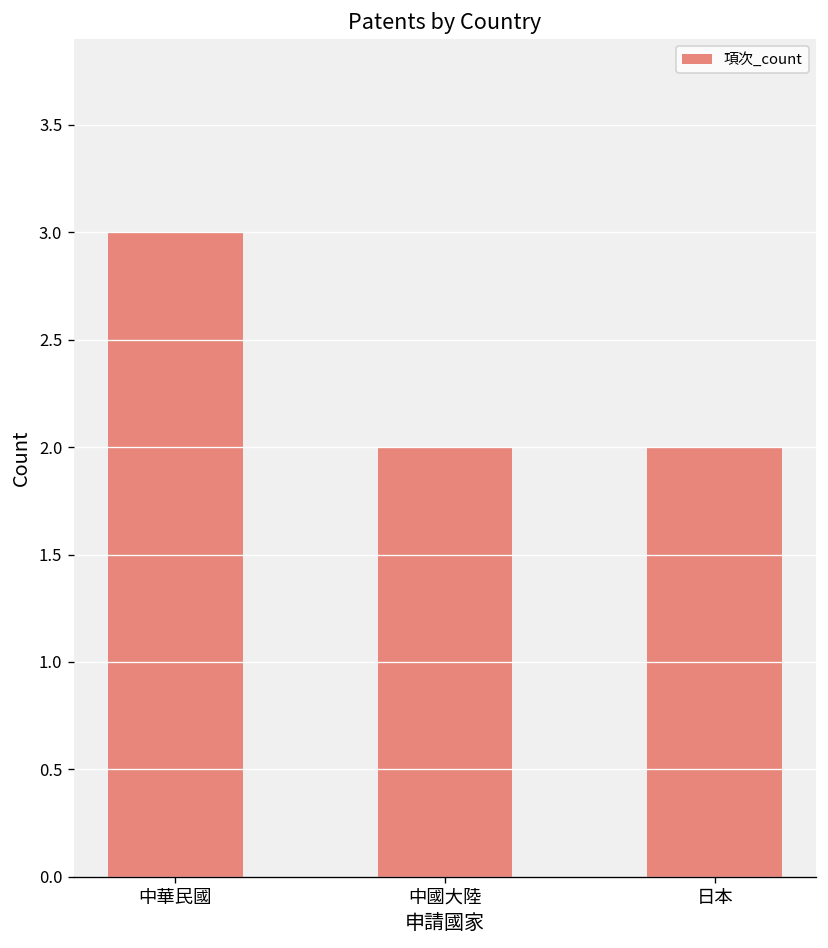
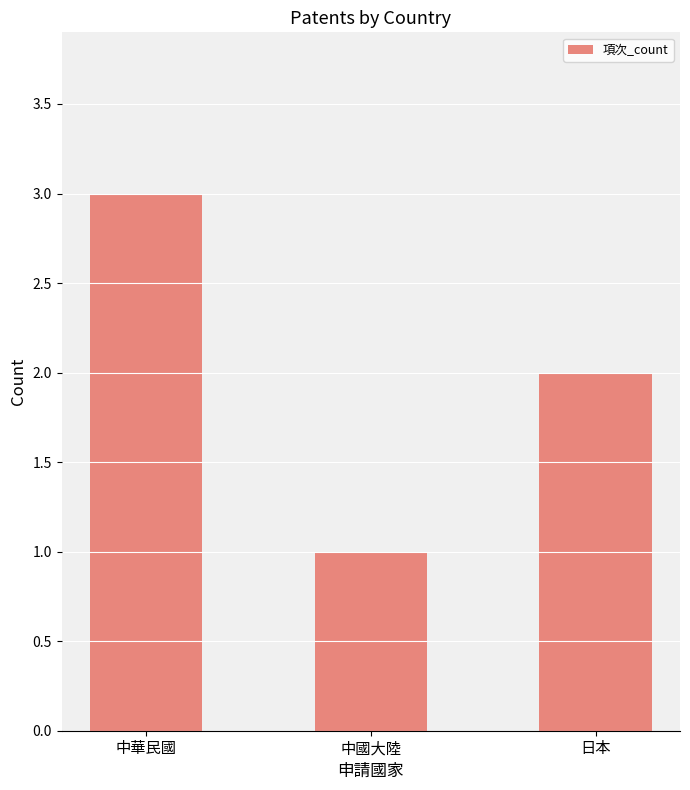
  {
    "中華民國": 3,
-   "中國大陸": 2,
+   "中國大陸": 1,
    "日本": 2
  }
